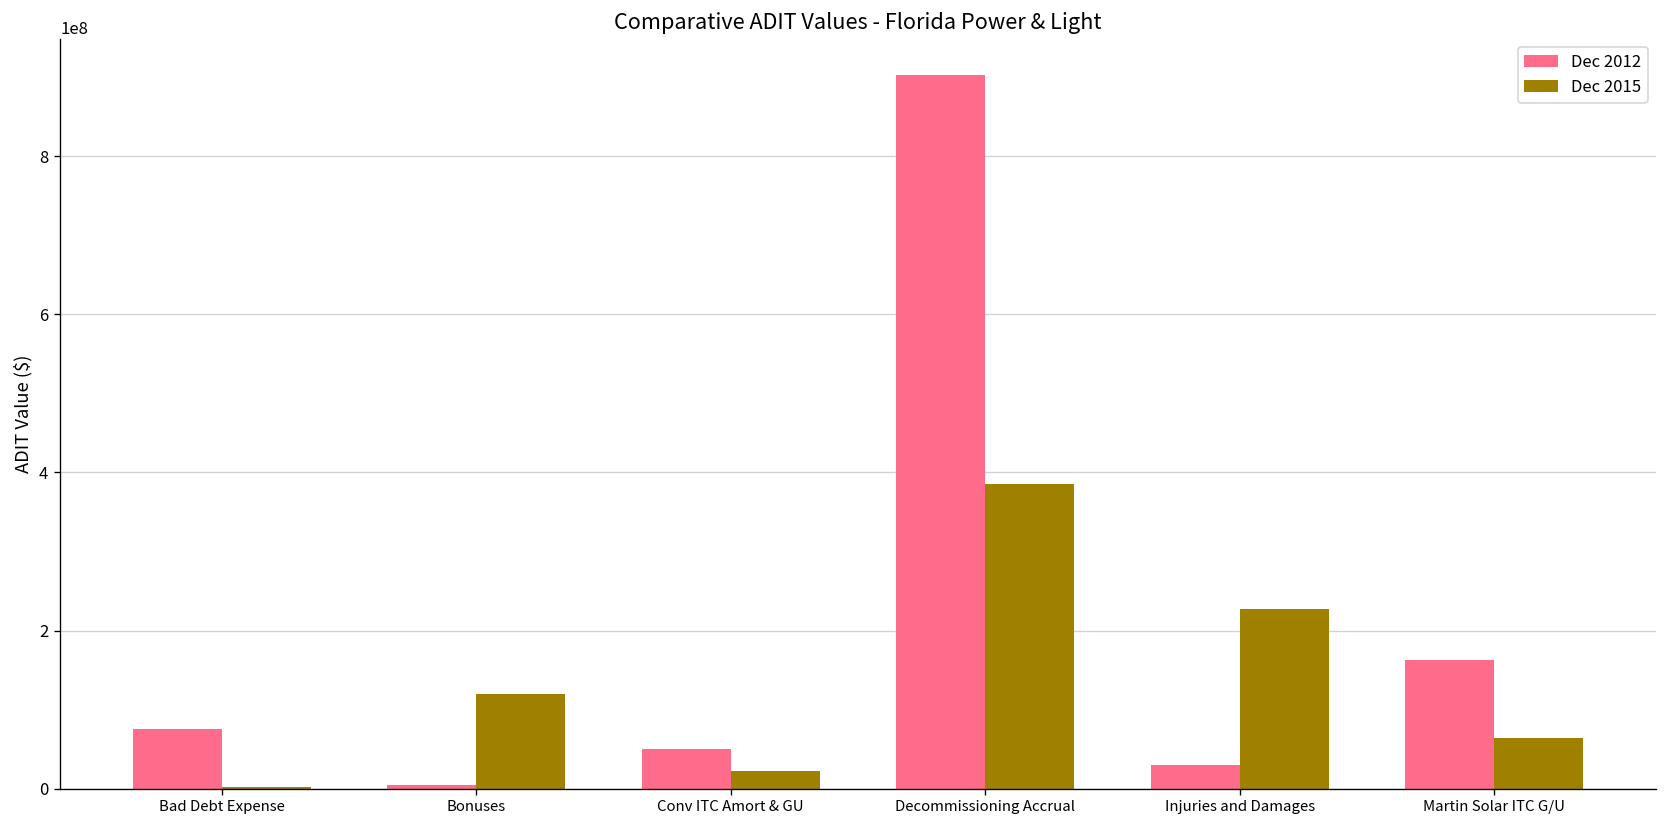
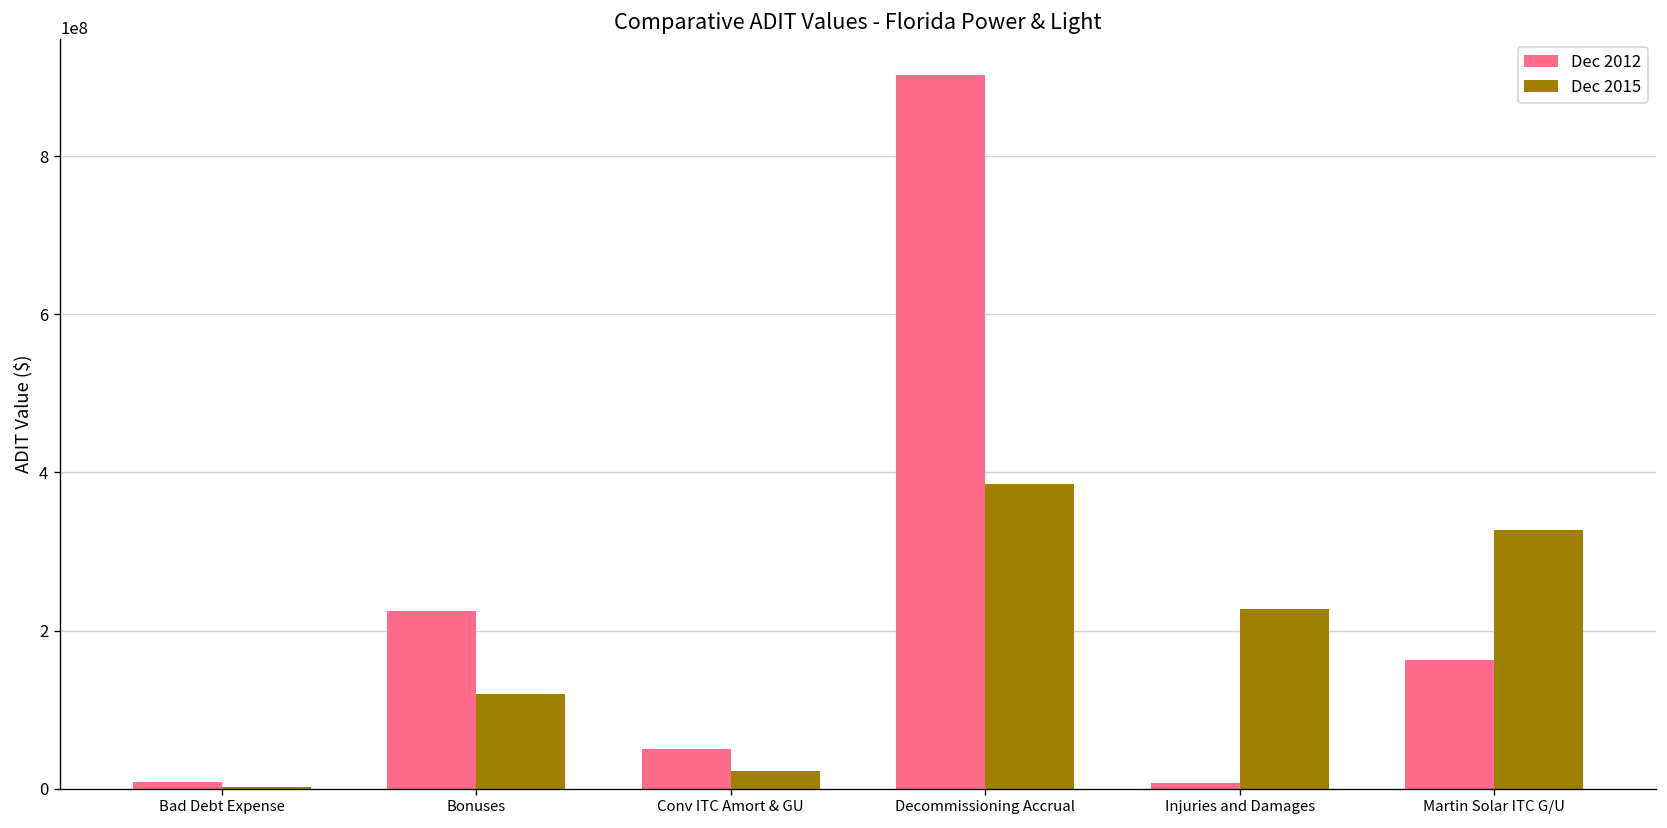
  {
    "Dec 2012": {
-     "Bad Debt Expense": 80000000,
-     "Bonuses": 10000000,
+     "Bad Debt Expense": 10000000,
+     "Bonuses": 220000000,
      "Conv ITC Amort & GU": 50000000,
      "Decommissioning Accrual": 900000000,
-     "Injuries and Damages": 30000000,
+     "Injuries and Damages": 10000000,
      "Martin Solar ITC G/U": 160000000
    },
    "Dec 2015": {
      "Bonuses": 120000000,
      "Conv ITC Amort & GU": 20000000,
      "Decommissioning Accrual": 390000000,
      "Injuries and Damages": 230000000,
-     "Martin Solar ITC G/U": 60000000
+     "Martin Solar ITC G/U": 330000000
    }
  }
